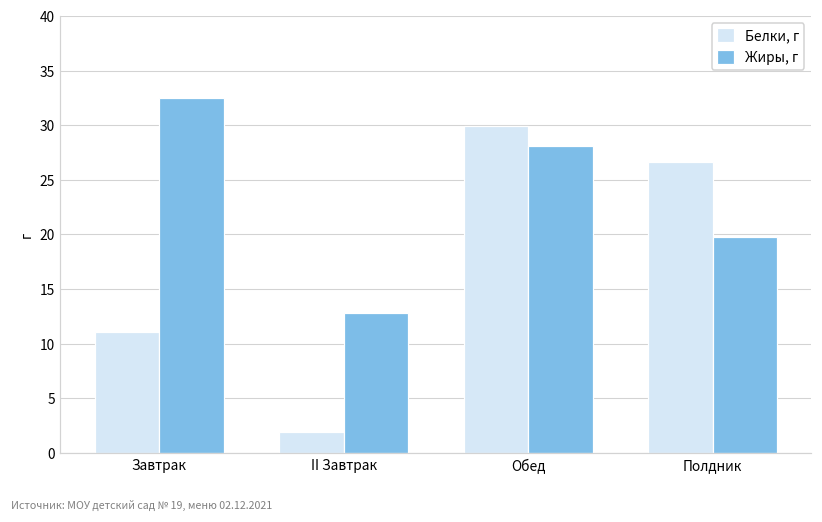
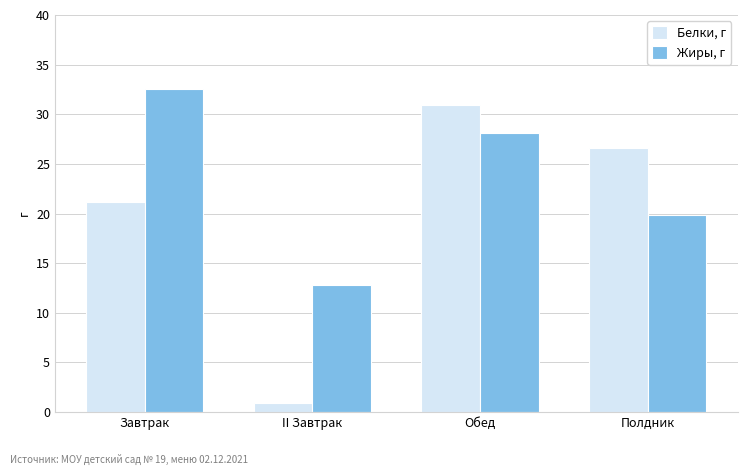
  {
    "Белки, г": {
-     "Завтрак": 11,
-     "II Завтрак": 2,
-     "Обед": 30,
+     "Завтрак": 21,
+     "II Завтрак": 1,
+     "Обед": 31,
      "Полдник": 27
    },
    "Жиры, г": {
      "Завтрак": 33,
      "II Завтрак": 13,
      "Обед": 28,
      "Полдник": 20
    }
  }
